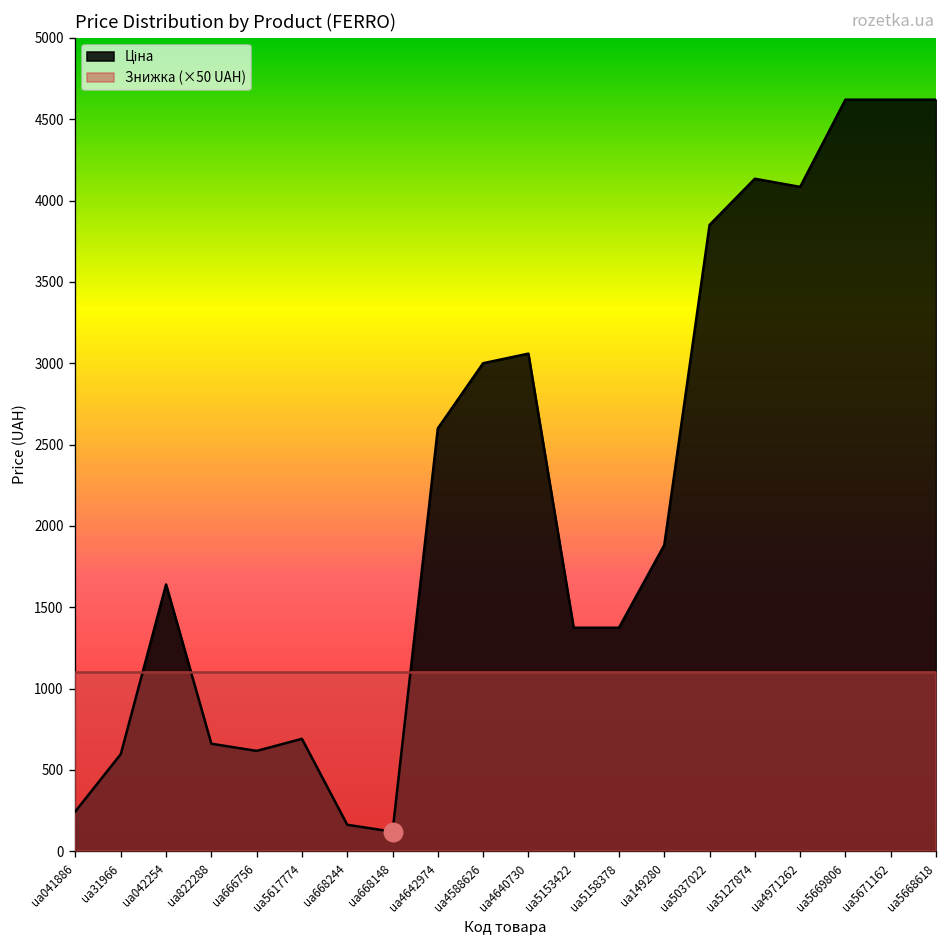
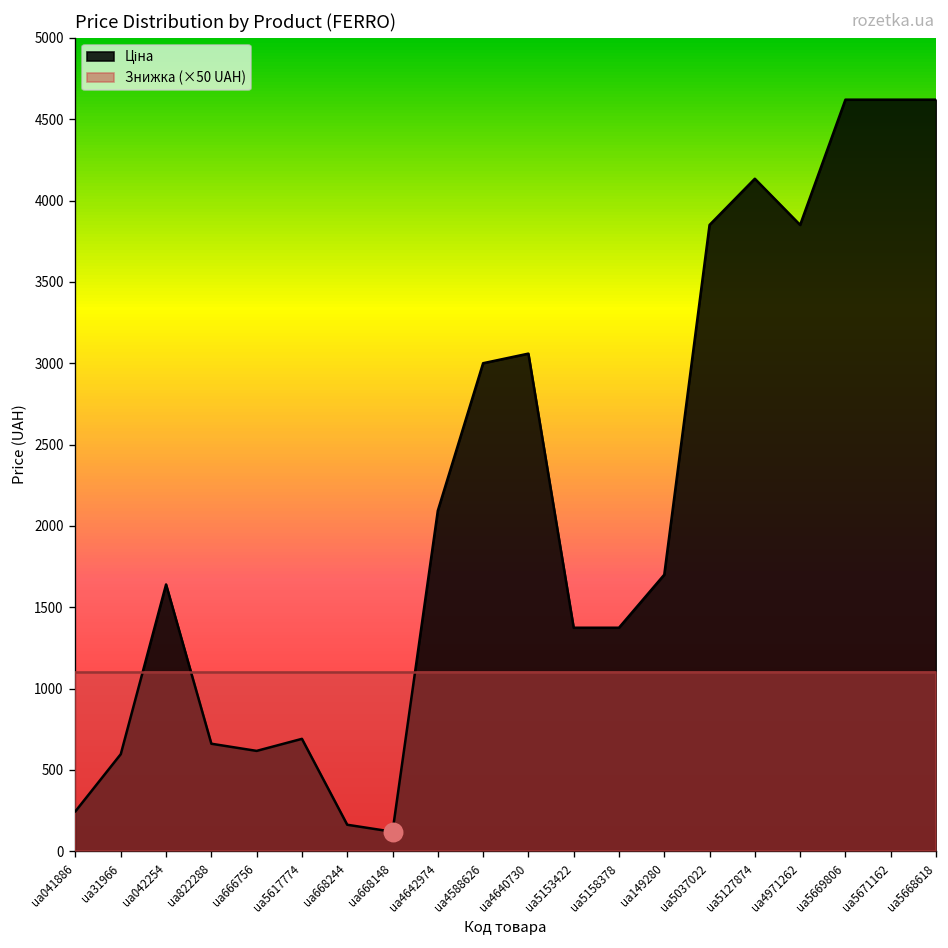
  {
    "Ціна": {
      "ua041886": 250,
      "ua31966": 600,
      "ua042254": 1640,
      "ua822288": 660,
      "ua666756": 620,
      "ua5617774": 690,
      "ua668244": 160,
-     "ua4642974": 2600,
+     "ua4642974": 2090,
      "ua4588626": 3000,
      "ua4640730": 3060,
      "ua5153422": 1370,
      "ua5158378": 1370,
-     "ua149280": 1880,
+     "ua149280": 1700,
      "ua5037022": 3850,
      "ua5127874": 4130,
-     "ua4971262": 4080,
+     "ua4971262": 3850,
      "ua5669806": 4620,
      "ua5671162": 4620,
      "ua5668618": 4620
    },
    "Знижка (×50 UAH)": {
      "ua041886": 1100,
      "ua31966": 1100,
      "ua042254": 1100,
      "ua822288": 1100,
      "ua666756": 1100,
      "ua5617774": 1100,
      "ua668244": 1100,
      "ua668148": 1100,
      "ua4642974": 1100,
      "ua4588626": 1100,
      "ua4640730": 1100,
      "ua5153422": 1100,
      "ua5158378": 1100,
      "ua149280": 1100,
      "ua5037022": 1100,
      "ua5127874": 1100,
      "ua4971262": 1100,
      "ua5669806": 1100,
      "ua5671162": 1100,
      "ua5668618": 1100
    }
  }
